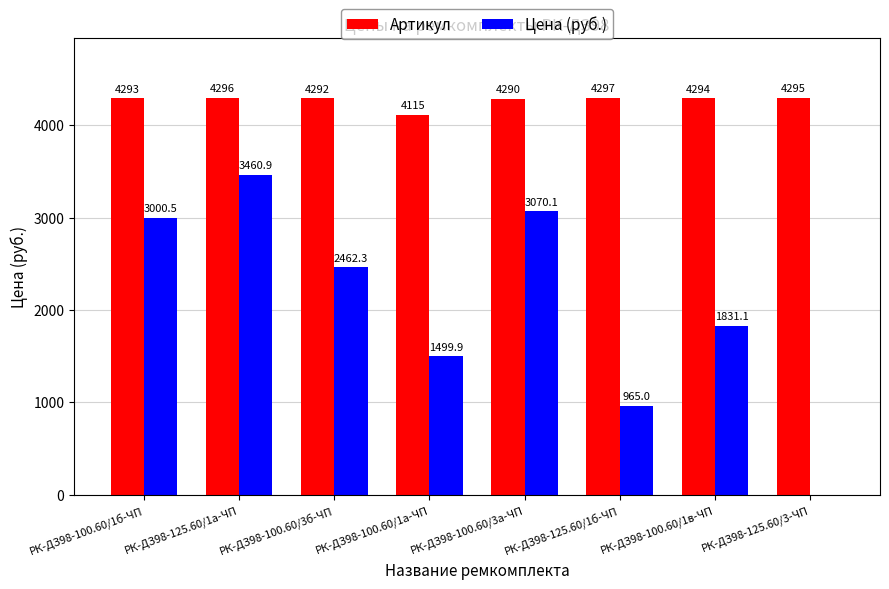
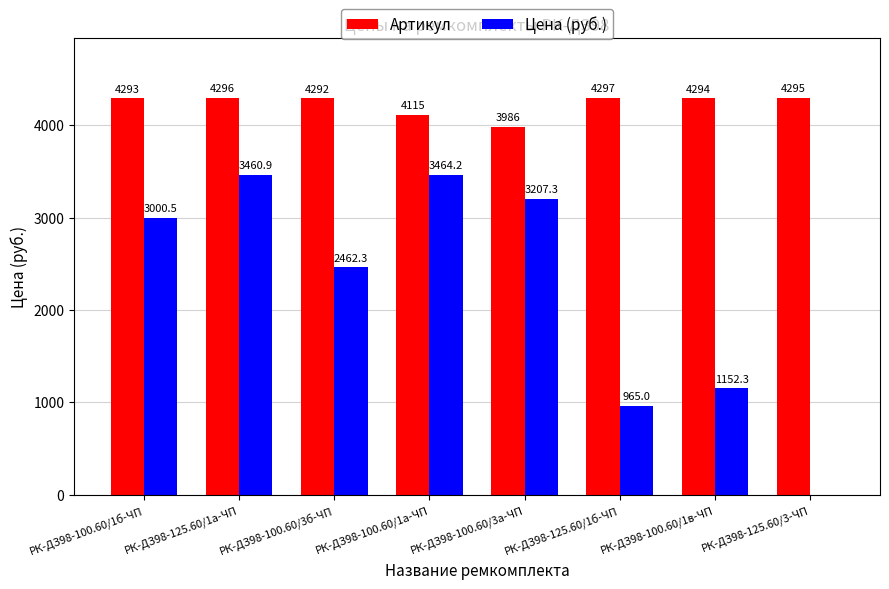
  {
    "Артикул": {
      "РК-ДЗ98-100.60/1б-ЧП": 4293,
      "РК-ДЗ98-125.60/1а-ЧП": 4296,
      "РК-ДЗ98-100.60/3б-ЧП": 4292,
      "РК-ДЗ98-100.60/1а-ЧП": 4115,
-     "РК-ДЗ98-100.60/3а-ЧП": 4290,
+     "РК-ДЗ98-100.60/3а-ЧП": 3986,
      "РК-ДЗ98-125.60/1б-ЧП": 4297,
      "РК-ДЗ98-100.60/1в-ЧП": 4294,
      "РК-ДЗ98-125.60/3-ЧП": 4295
    },
    "Цена (руб.)": {
      "РК-ДЗ98-100.60/1б-ЧП": 3000.5,
      "РК-ДЗ98-125.60/1а-ЧП": 3460.9,
      "РК-ДЗ98-100.60/3б-ЧП": 2462.3,
-     "РК-ДЗ98-100.60/1а-ЧП": 1499.9,
-     "РК-ДЗ98-100.60/3а-ЧП": 3070.1,
+     "РК-ДЗ98-100.60/1а-ЧП": 3464.2,
+     "РК-ДЗ98-100.60/3а-ЧП": 3207.3,
      "РК-ДЗ98-125.60/1б-ЧП": 965.0,
-     "РК-ДЗ98-100.60/1в-ЧП": 1831.1
+     "РК-ДЗ98-100.60/1в-ЧП": 1152.3
    }
  }
